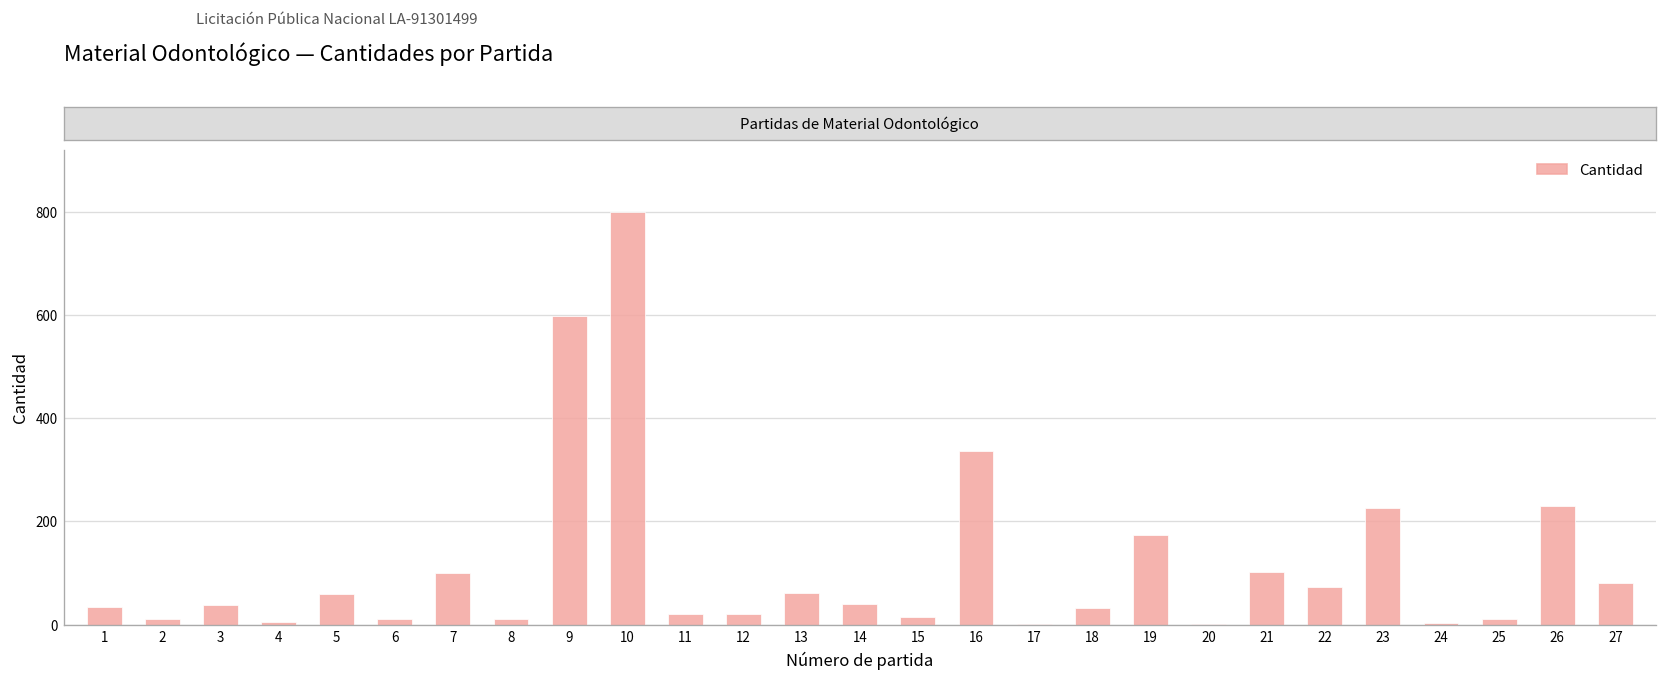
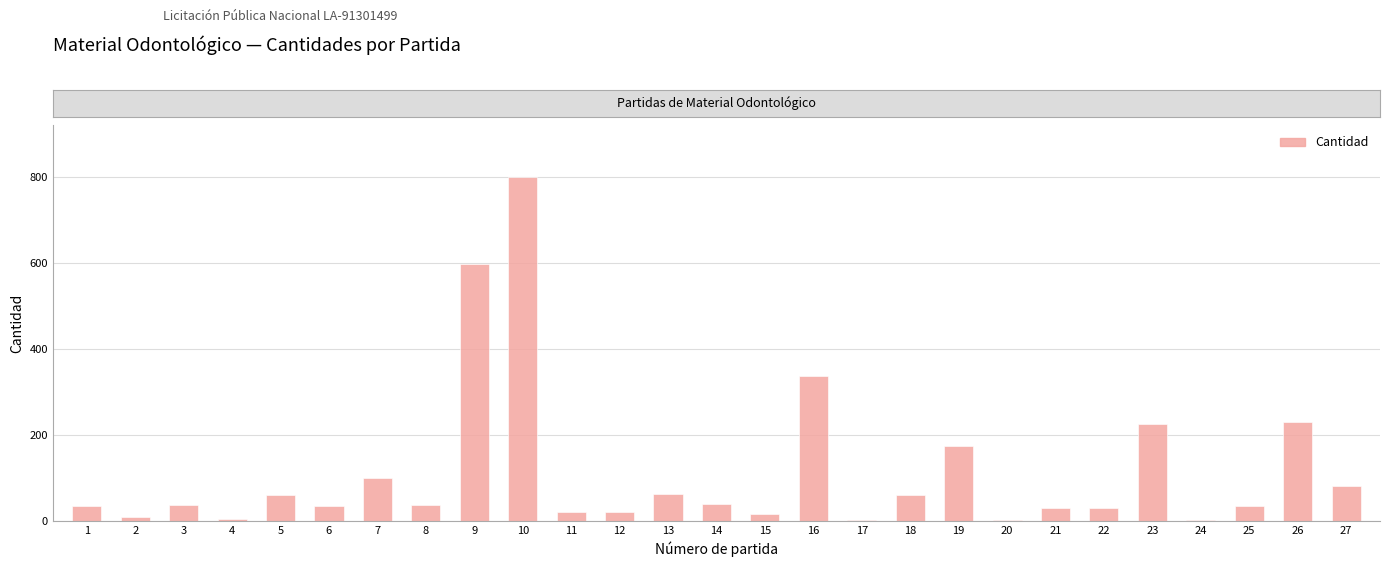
  {
    "1": 40,
    "2": 10,
    "3": 40,
    "5": 60,
-   "6": 10,
+   "6": 40,
    "7": 100,
-   "8": 10,
+   "8": 40,
    "9": 600,
    "10": 800,
    "11": 20,
    "12": 20,
    "13": 60,
    "14": 40,
    "15": 20,
    "16": 340,
-   "18": 30,
+   "18": 60,
    "19": 170,
-   "21": 100,
-   "22": 70,
+   "21": 30,
+   "22": 30,
    "23": 230,
-   "25": 10,
+   "25": 40,
    "26": 230,
    "27": 80
  }
